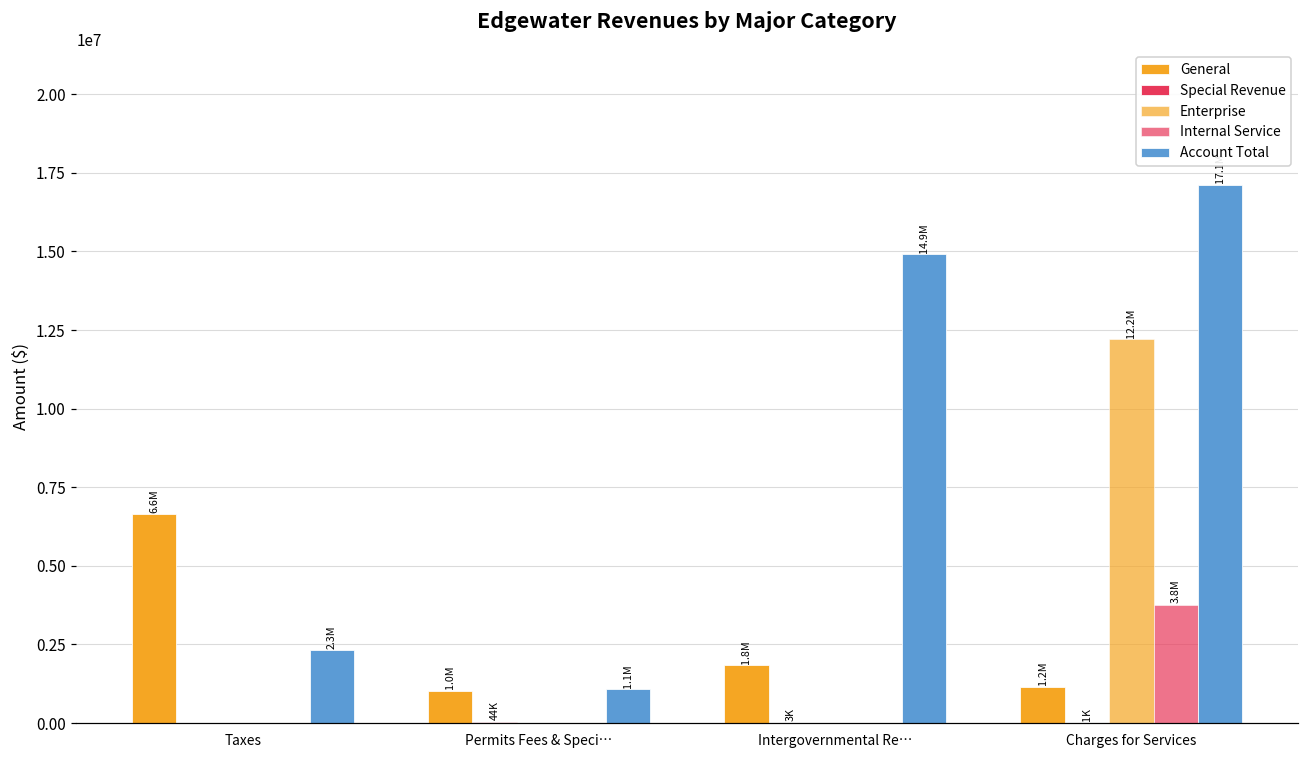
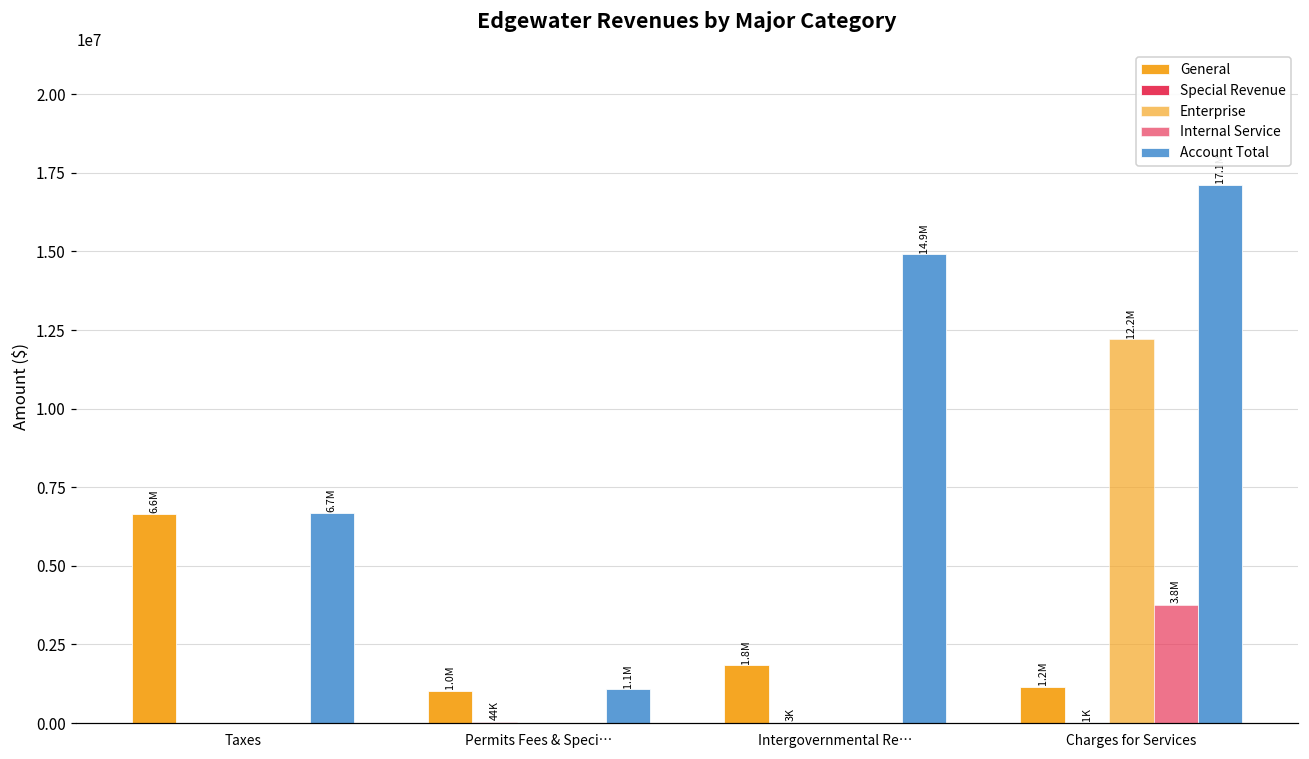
  {
    "Account Total": {
-     "Taxes": "2.3M",
+     "Taxes": "6.7M",
      "Permits Fees & Speci…": "1.1M",
      "Intergovernmental Re…": "14.9M"
    }
  }
